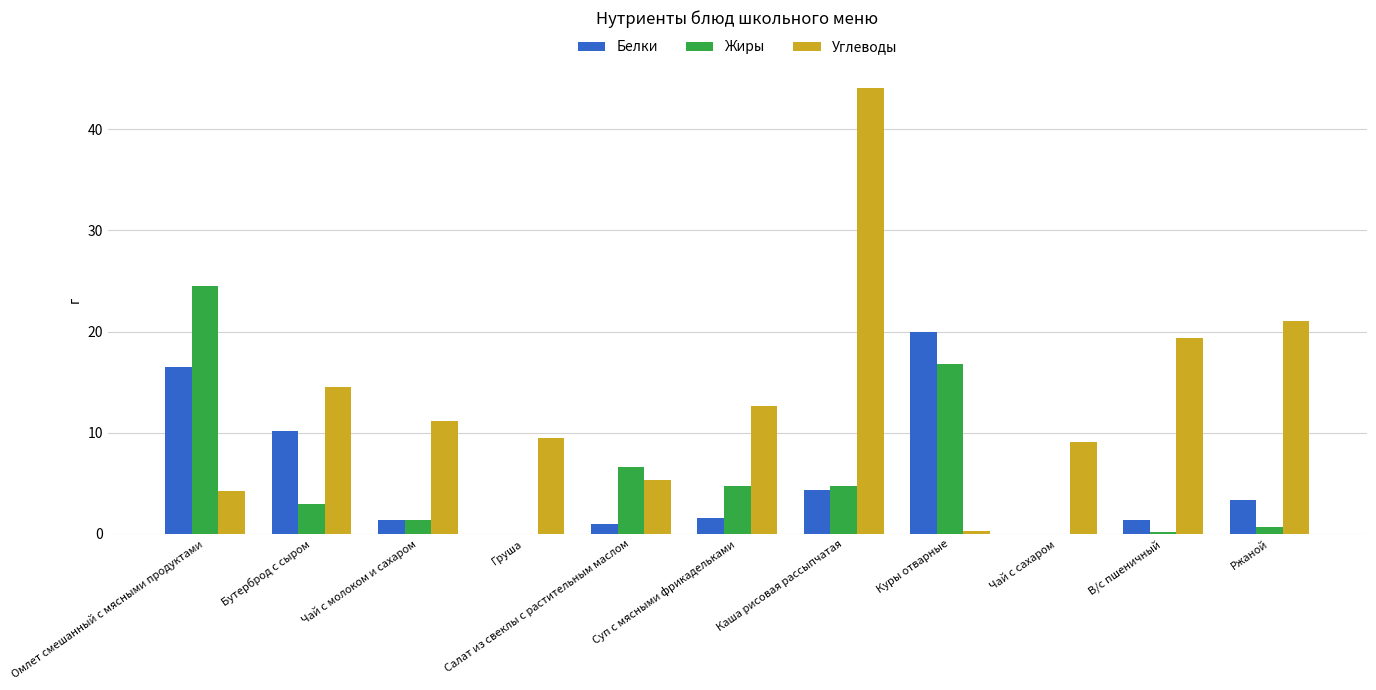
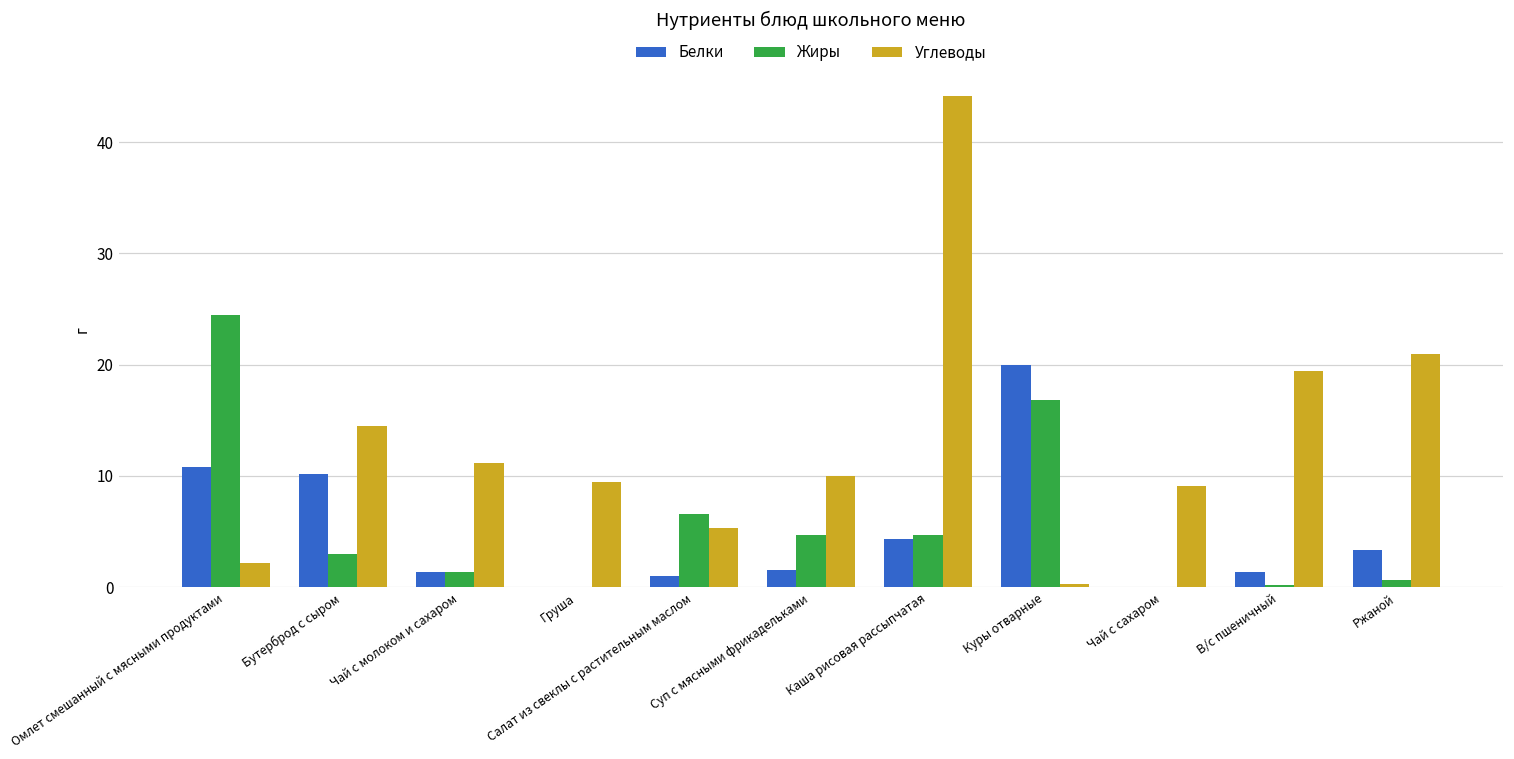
  {
    "Белки": {
-     "Омлет смешанный с мясными продуктами": 16.5,
+     "Омлет смешанный с мясными продуктами": 10.8,
      "Бутерброд с сыром": 10.2,
      "Чай с молоком и сахаром": 1.4,
      "Груша": 0.0,
      "Салат из свеклы с растительным маслом": 1.0,
      "Суп с мясными фрикадельками": 1.6,
      "Каша рисовая рассыпчатая": 4.3,
      "Куры отварные": 20.0,
      "Чай с сахаром": 0.0,
      "В/с пшеничный": 1.4,
      "Ржаной": 3.3
    },
    "Жиры": {
      "Омлет смешанный с мясными продуктами": 24.5,
      "Бутерброд с сыром": 3.0,
      "Чай с молоком и сахаром": 1.4,
      "Груша": 0.0,
      "Салат из свеклы с растительным маслом": 6.6,
      "Суп с мясными фрикадельками": 4.7,
      "Каша рисовая рассыпчатая": 4.7,
      "Куры отварные": 16.8,
      "Чай с сахаром": 0.0,
      "Ржаной": 0.7
    },
    "Углеводы": {
-     "Омлет смешанный с мясными продуктами": 4.2,
+     "Омлет смешанный с мясными продуктами": 2.2,
      "Бутерброд с сыром": 14.5,
      "Чай с молоком и сахаром": 11.2,
      "Груша": 9.5,
      "Салат из свеклы с растительным маслом": 5.3,
-     "Суп с мясными фрикадельками": 12.6,
+     "Суп с мясными фрикадельками": 10.0,
      "Каша рисовая рассыпчатая": 44.1,
      "Куры отварные": 0.3,
      "Чай с сахаром": 9.1,
      "В/с пшеничный": 19.4,
      "Ржаной": 21.0
    }
  }
